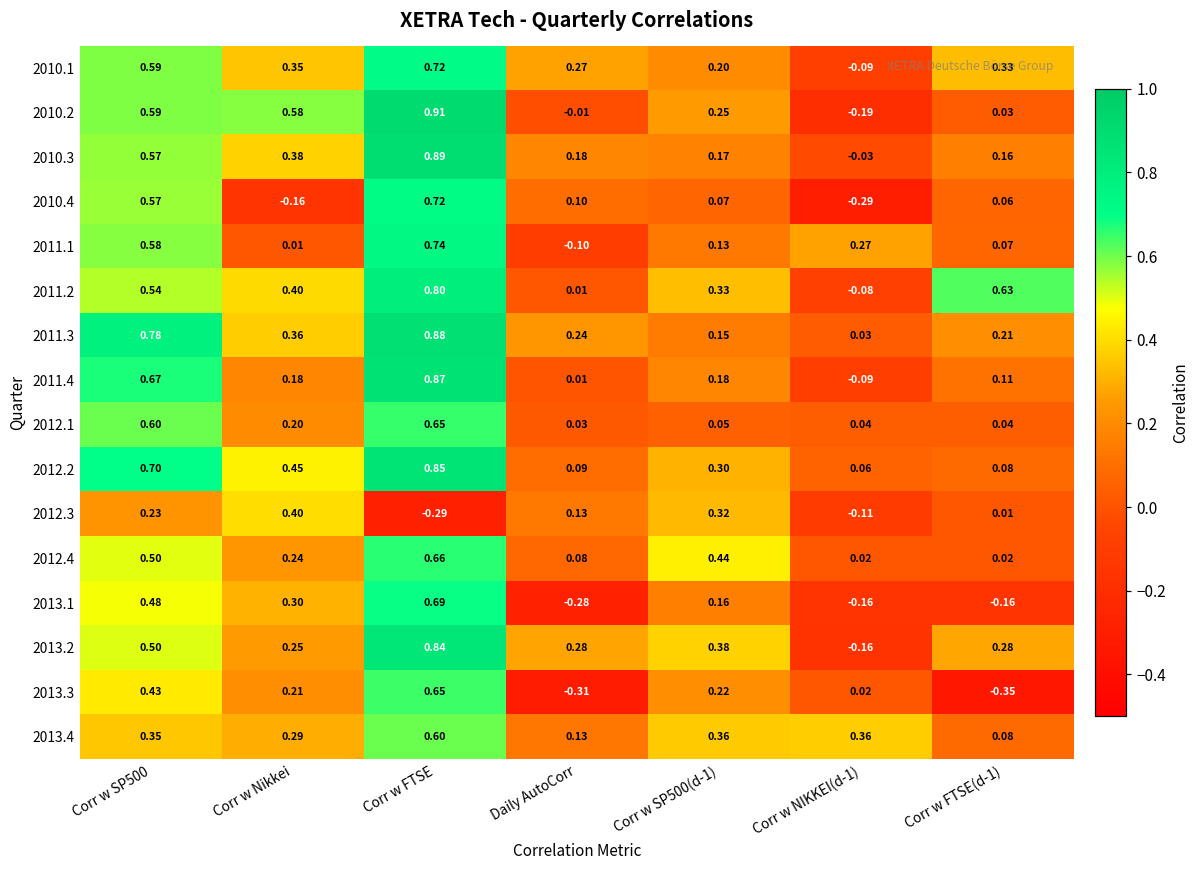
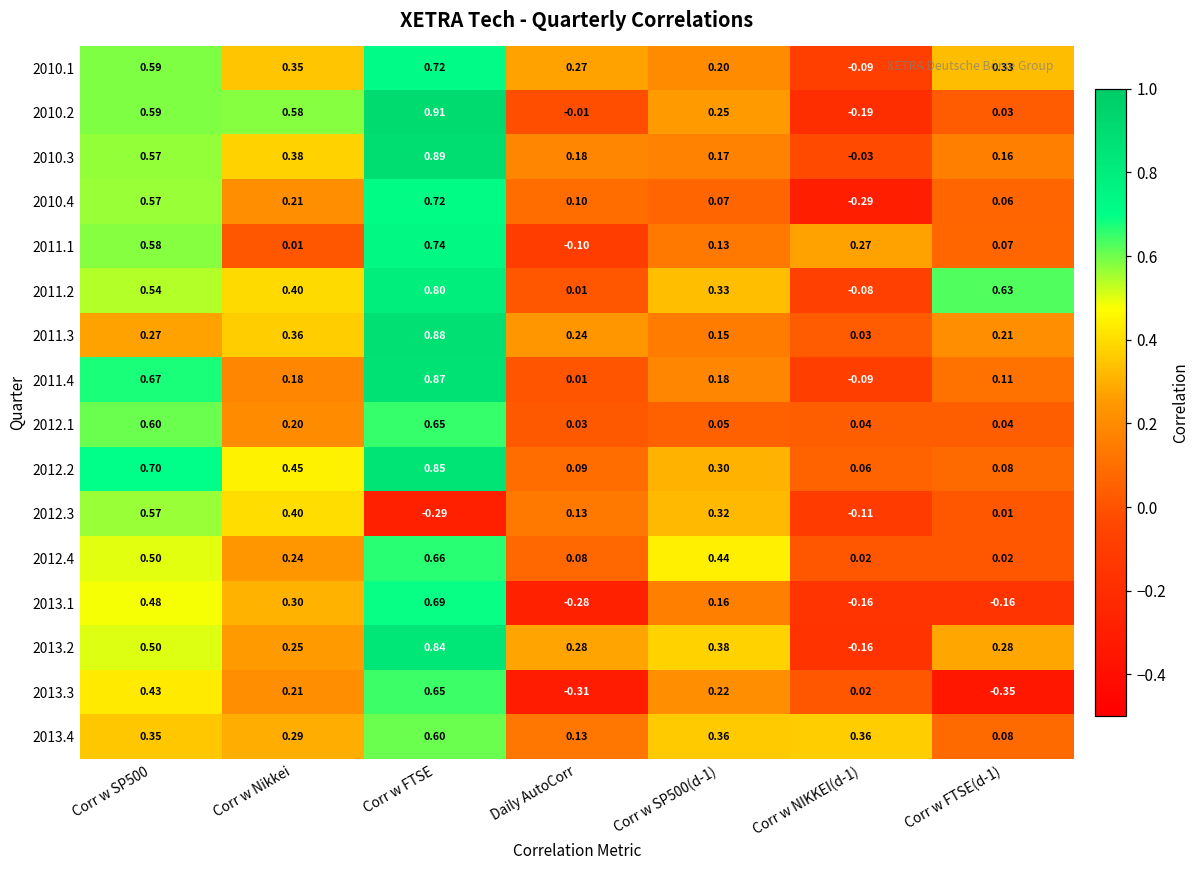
  {
    "2010.1": {
      "Corr w SP500": 0.59,
      "Corr w Nikkei": 0.35,
      "Corr w FTSE": 0.72,
      "Daily AutoCorr": 0.27,
      "Corr w SP500(d-1)": 0.20,
      "Corr w NIKKEI(d-1)": -0.09
    },
    "2010.2": {
      "Corr w SP500": 0.59,
      "Corr w Nikkei": 0.58,
      "Corr w FTSE": 0.91,
      "Daily AutoCorr": -0.01,
      "Corr w SP500(d-1)": 0.25,
      "Corr w NIKKEI(d-1)": -0.19,
      "Corr w FTSE(d-1)": 0.03
    },
    "2010.3": {
      "Corr w SP500": 0.57,
      "Corr w Nikkei": 0.38,
      "Corr w FTSE": 0.89,
      "Daily AutoCorr": 0.18,
      "Corr w SP500(d-1)": 0.17,
      "Corr w NIKKEI(d-1)": -0.03,
      "Corr w FTSE(d-1)": 0.16
    },
    "2010.4": {
      "Corr w SP500": 0.57,
-     "Corr w Nikkei": -0.16,
+     "Corr w Nikkei": 0.21,
      "Corr w FTSE": 0.72,
      "Daily AutoCorr": 0.10,
      "Corr w SP500(d-1)": 0.07,
      "Corr w NIKKEI(d-1)": -0.29,
      "Corr w FTSE(d-1)": 0.06
    },
    "2011.1": {
      "Corr w SP500": 0.58,
      "Corr w Nikkei": 0.01,
      "Corr w FTSE": 0.74,
      "Daily AutoCorr": -0.10,
      "Corr w SP500(d-1)": 0.13,
      "Corr w NIKKEI(d-1)": 0.27,
      "Corr w FTSE(d-1)": 0.07
    },
    "2011.2": {
      "Corr w SP500": 0.54,
      "Corr w Nikkei": 0.40,
      "Corr w FTSE": 0.80,
      "Daily AutoCorr": 0.01,
      "Corr w SP500(d-1)": 0.33,
      "Corr w NIKKEI(d-1)": -0.08,
      "Corr w FTSE(d-1)": 0.63
    },
    "2011.3": {
-     "Corr w SP500": 0.78,
+     "Corr w SP500": 0.27,
      "Corr w Nikkei": 0.36,
      "Corr w FTSE": 0.88,
      "Daily AutoCorr": 0.24,
      "Corr w SP500(d-1)": 0.15,
      "Corr w NIKKEI(d-1)": 0.03,
      "Corr w FTSE(d-1)": 0.21
    },
    "2011.4": {
      "Corr w SP500": 0.67,
      "Corr w Nikkei": 0.18,
      "Corr w FTSE": 0.87,
      "Daily AutoCorr": 0.01,
      "Corr w SP500(d-1)": 0.18,
      "Corr w NIKKEI(d-1)": -0.09,
      "Corr w FTSE(d-1)": 0.11
    },
    "2012.1": {
      "Corr w SP500": 0.60,
      "Corr w Nikkei": 0.20,
      "Corr w FTSE": 0.65,
      "Daily AutoCorr": 0.03,
      "Corr w SP500(d-1)": 0.05,
      "Corr w NIKKEI(d-1)": 0.04,
      "Corr w FTSE(d-1)": 0.04
    },
    "2012.2": {
      "Corr w SP500": 0.70,
      "Corr w Nikkei": 0.45,
      "Corr w FTSE": 0.85,
      "Daily AutoCorr": 0.09,
      "Corr w SP500(d-1)": 0.30,
      "Corr w NIKKEI(d-1)": 0.06,
      "Corr w FTSE(d-1)": 0.08
    },
    "2012.3": {
-     "Corr w SP500": 0.23,
+     "Corr w SP500": 0.57,
      "Corr w Nikkei": 0.40,
      "Corr w FTSE": -0.29,
      "Daily AutoCorr": 0.13,
      "Corr w SP500(d-1)": 0.32,
      "Corr w NIKKEI(d-1)": -0.11,
      "Corr w FTSE(d-1)": 0.01
    },
    "2012.4": {
      "Corr w SP500": 0.50,
      "Corr w Nikkei": 0.24,
      "Corr w FTSE": 0.66,
      "Daily AutoCorr": 0.08,
      "Corr w SP500(d-1)": 0.44,
      "Corr w NIKKEI(d-1)": 0.02,
      "Corr w FTSE(d-1)": 0.02
    },
    "2013.1": {
      "Corr w SP500": 0.48,
      "Corr w Nikkei": 0.30,
      "Corr w FTSE": 0.69,
      "Daily AutoCorr": -0.28,
      "Corr w SP500(d-1)": 0.16,
      "Corr w NIKKEI(d-1)": -0.16,
      "Corr w FTSE(d-1)": -0.16
    },
    "2013.2": {
      "Corr w SP500": 0.50,
      "Corr w Nikkei": 0.25,
      "Corr w FTSE": 0.84,
      "Daily AutoCorr": 0.28,
      "Corr w SP500(d-1)": 0.38,
      "Corr w NIKKEI(d-1)": -0.16,
      "Corr w FTSE(d-1)": 0.28
    },
    "2013.3": {
      "Corr w SP500": 0.43,
      "Corr w Nikkei": 0.21,
      "Corr w FTSE": 0.65,
      "Daily AutoCorr": -0.31,
      "Corr w SP500(d-1)": 0.22,
      "Corr w NIKKEI(d-1)": 0.02,
      "Corr w FTSE(d-1)": -0.35
    },
    "2013.4": {
      "Corr w SP500": 0.35,
      "Corr w Nikkei": 0.29,
      "Corr w FTSE": 0.60,
      "Daily AutoCorr": 0.13,
      "Corr w SP500(d-1)": 0.36,
      "Corr w NIKKEI(d-1)": 0.36,
      "Corr w FTSE(d-1)": 0.08
    }
  }
